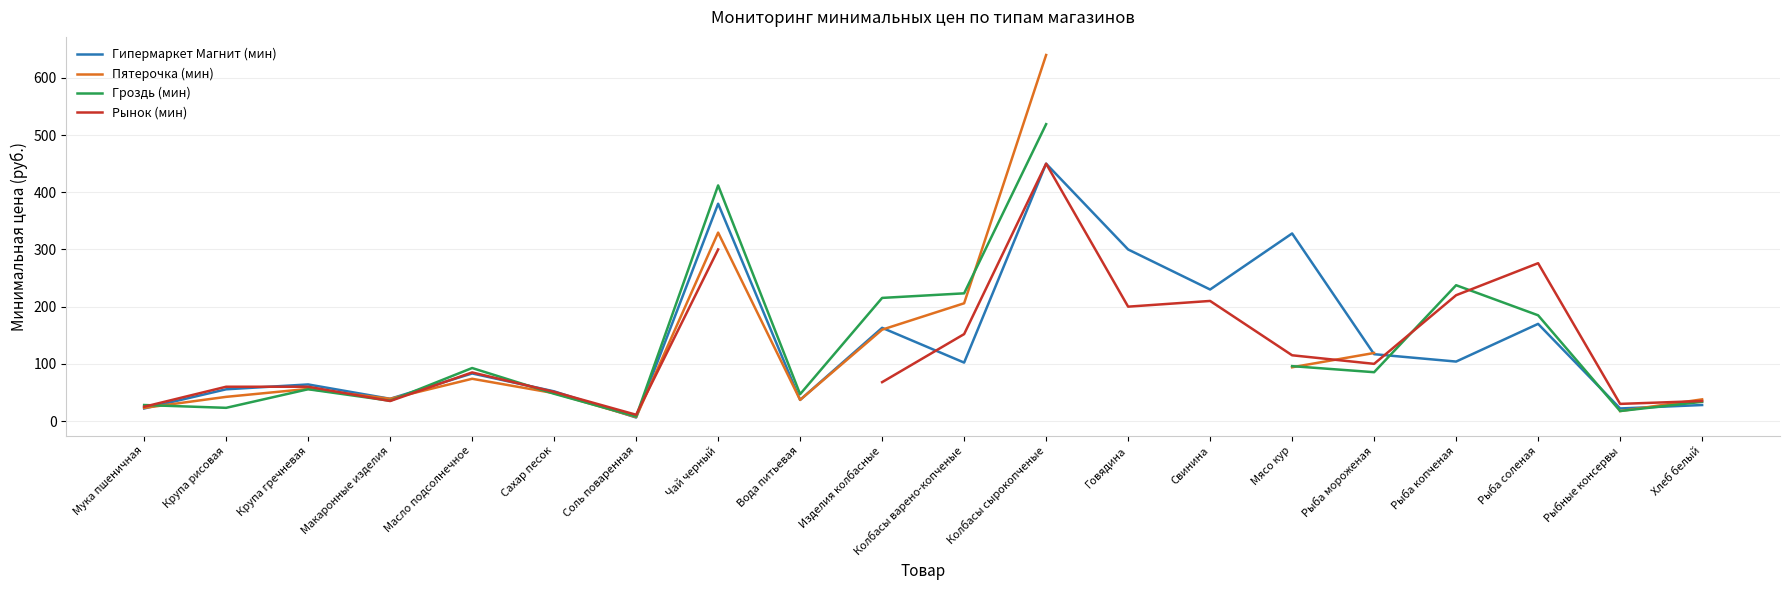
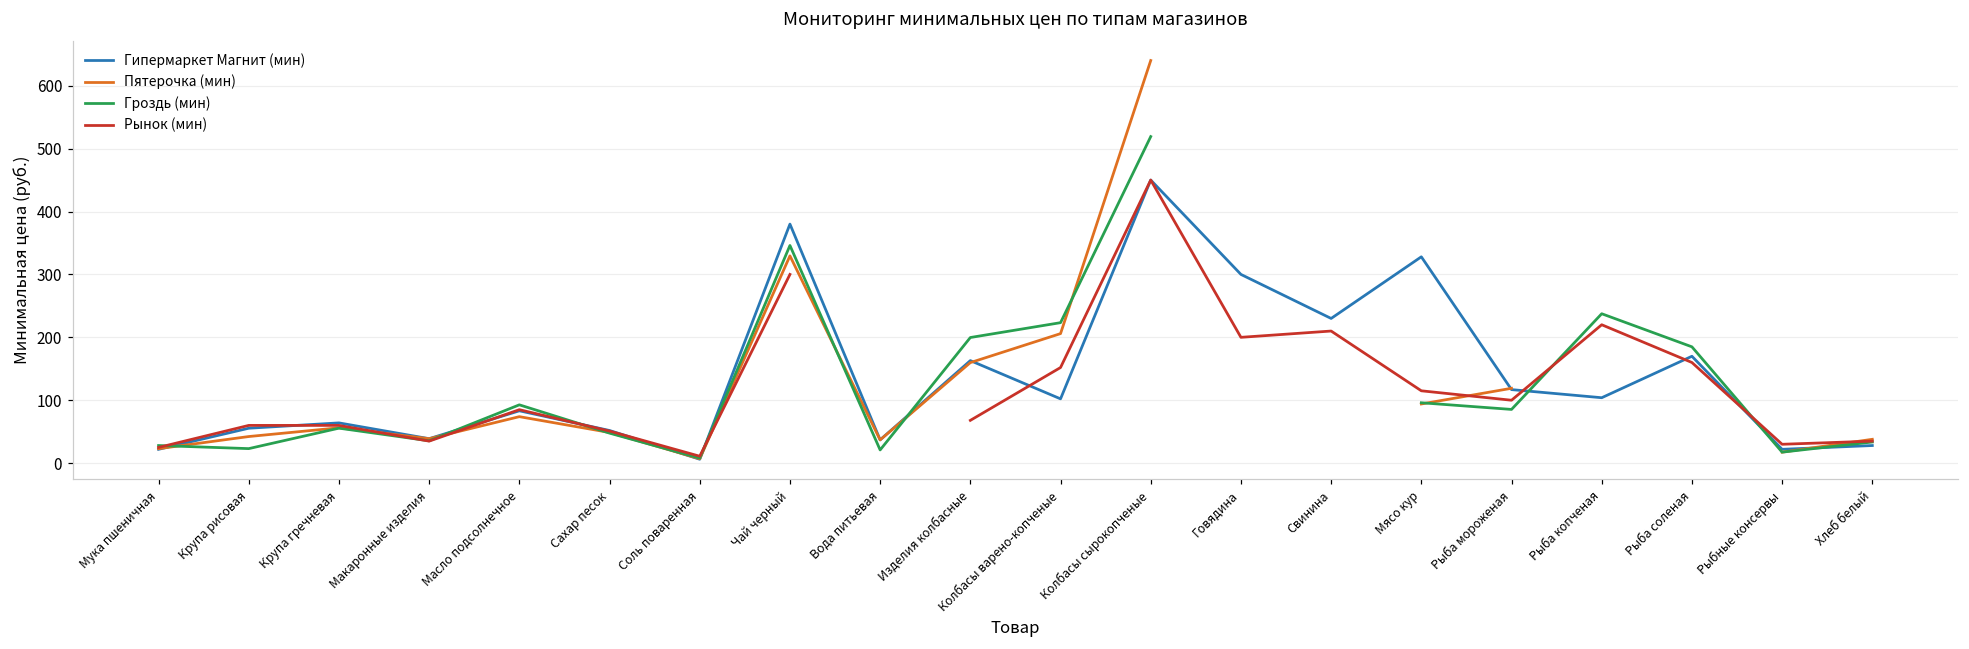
  {
    "Гипермаркет Магнит (мин)": {
      "Крупа рисовая": 60,
      "Чай черный": 380,
      "Колбасы варено-копченые": 100,
      "Говядина": 300,
      "Свинина": 230,
      "Мясо кур": 330,
      "Рыба копченая": 100,
      "Рыба соленая": 170,
      "Хлеб белый": 30
    },
    "Пятерочка (мин)": {
      "Крупа рисовая": 40,
      "Масло подсолнечное": 70,
      "Чай черный": 330,
      "Колбасы варено-копченые": 210,
      "Колбасы сырокопченые": 640
    },
    "Гроздь (мин)": {
      "Крупа рисовая": 20,
      "Масло подсолнечное": 90,
-     "Чай черный": 410,
-     "Вода питьевая": 50,
-     "Изделия колбасные": 220,
+     "Чай черный": 350,
+     "Вода питьевая": 20,
+     "Изделия колбасные": 200,
      "Колбасы варено-копченые": 220,
      "Колбасы сырокопченые": 520,
      "Рыба мороженая": 90,
      "Рыба копченая": 240,
      "Рыба соленая": 180
    },
    "Рынок (мин)": {
      "Крупа рисовая": 60,
      "Чай черный": 300,
      "Изделия колбасные": 70,
      "Колбасы варено-копченые": 150,
      "Говядина": 200,
      "Свинина": 210,
      "Мясо кур": 120,
      "Рыба мороженая": 100,
      "Рыба копченая": 220,
-     "Рыба соленая": 280,
+     "Рыба соленая": 160,
      "Рыбные консервы": 30
    }
  }
